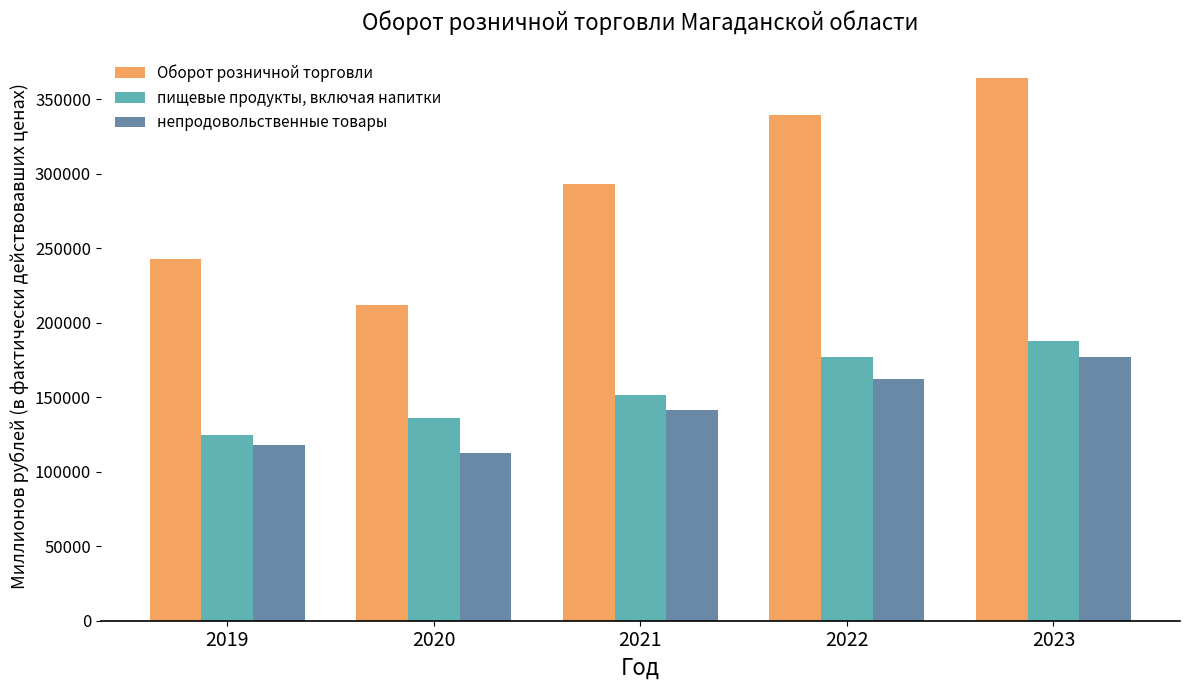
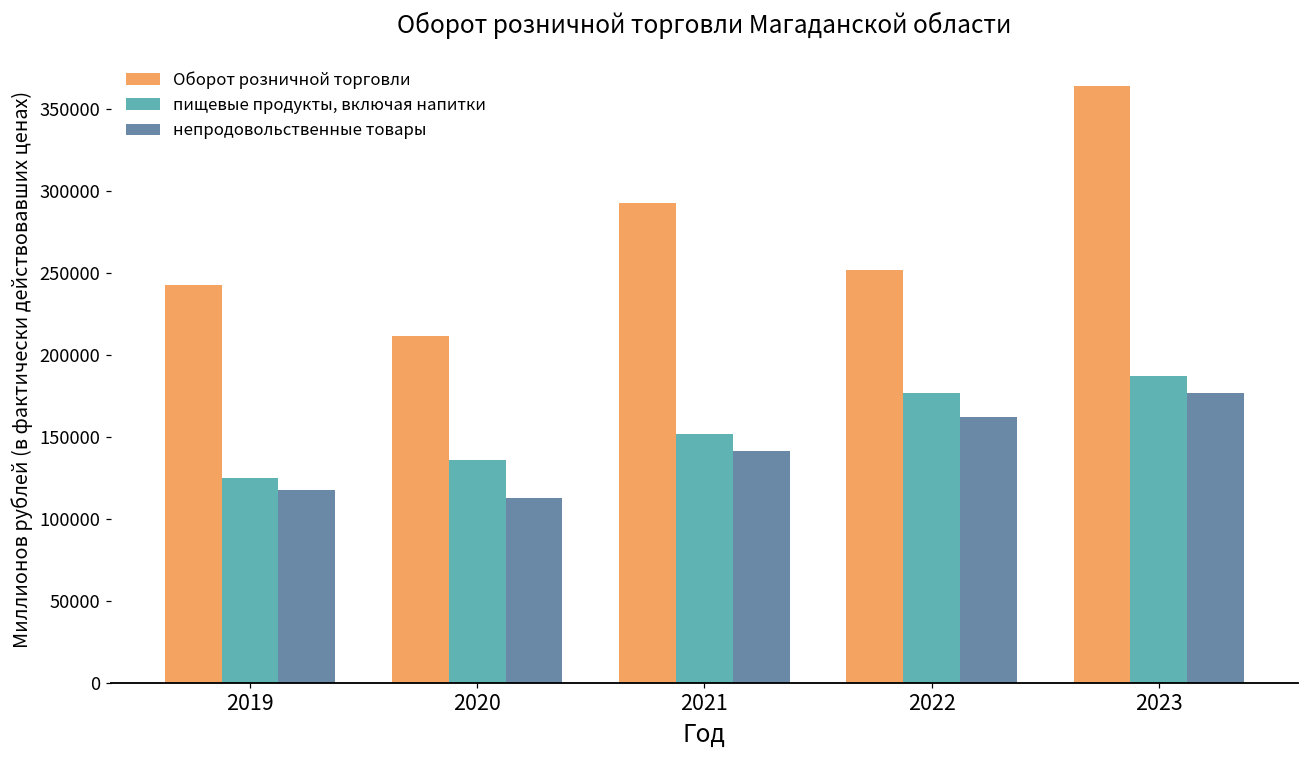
  {
    "Оборот розничной торговли": {
      "2019": 243000,
      "2020": 212000,
      "2021": 293000,
-     "2022": 339000,
+     "2022": 252000,
      "2023": 364000
    }
  }
